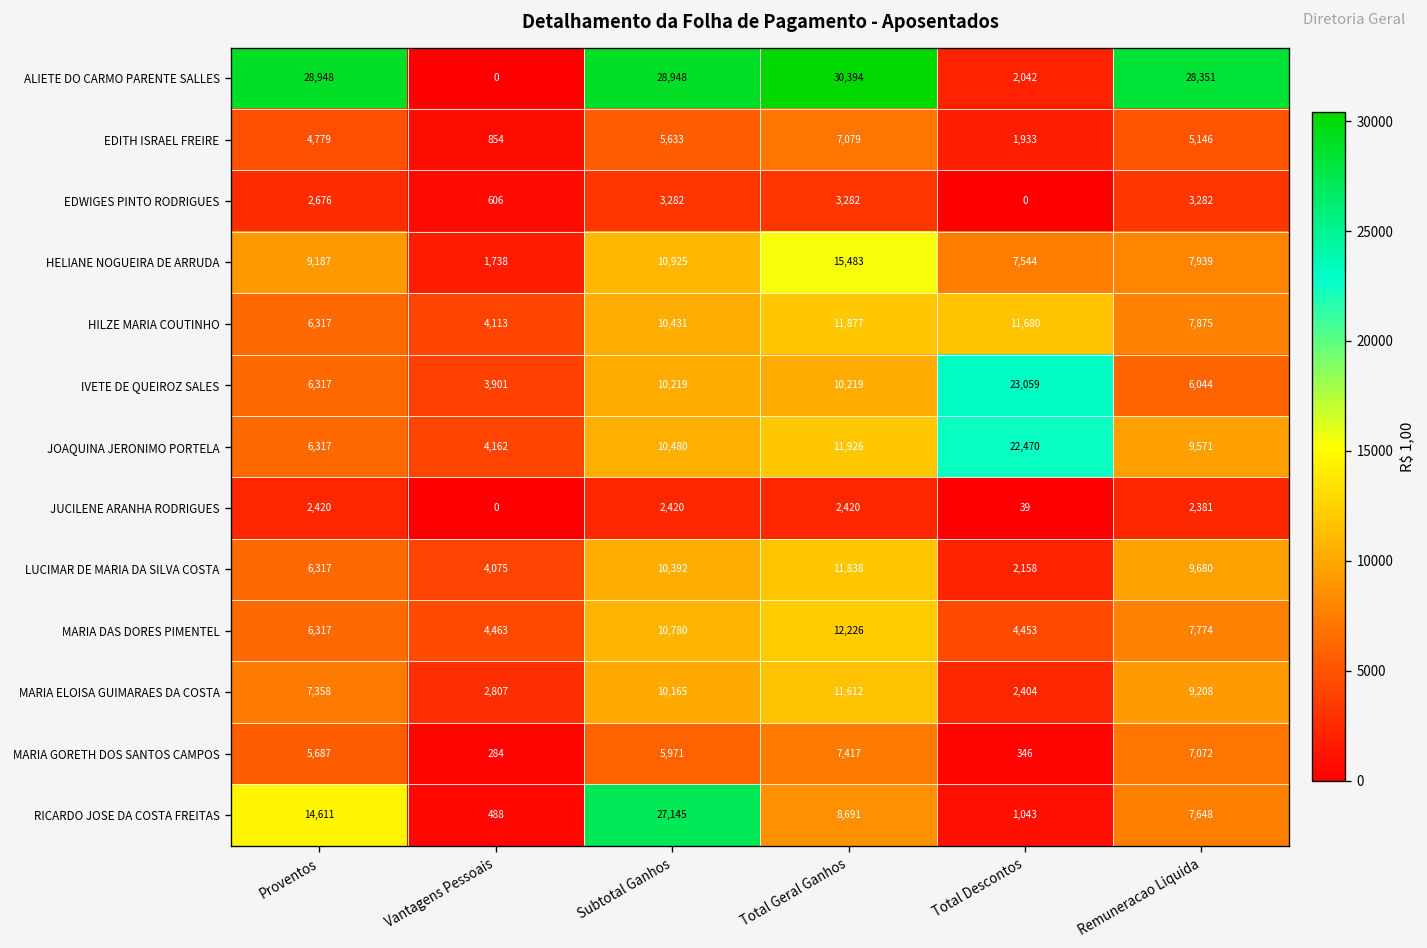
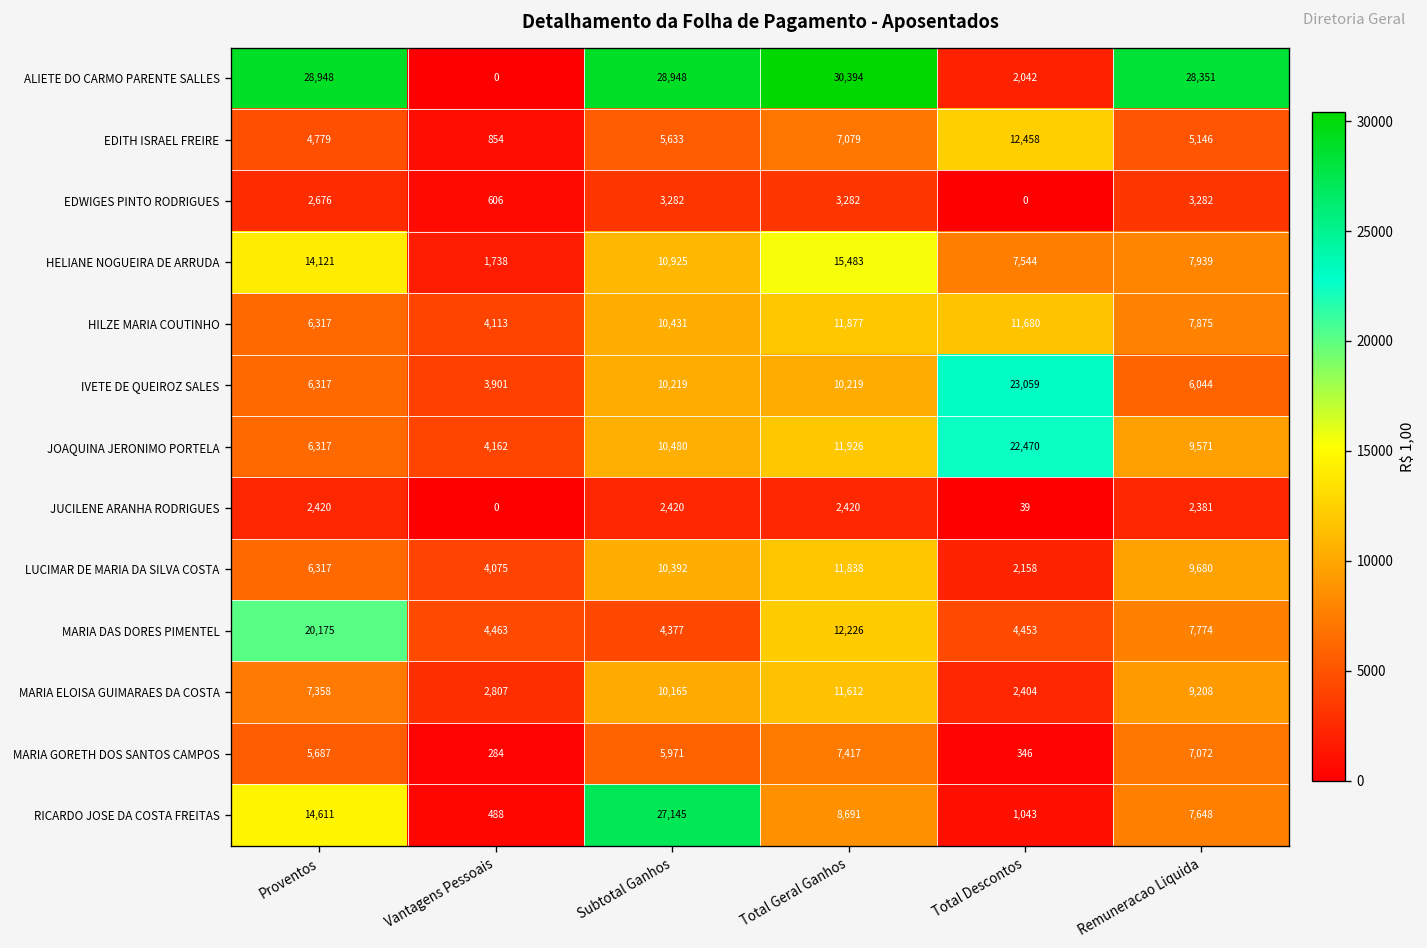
  {
    "ALIETE DO CARMO PARENTE SALLES": {
      "Proventos": "28,948",
      "Vantagens Pessoais": "0",
      "Subtotal Ganhos": "28,948",
      "Total Geral Ganhos": "30,394",
      "Total Descontos": "2,042",
      "Remuneracao Liquida": "28,351"
    },
    "EDITH ISRAEL FREIRE": {
      "Proventos": "4,779",
      "Vantagens Pessoais": "854",
      "Subtotal Ganhos": "5,633",
      "Total Geral Ganhos": "7,079",
-     "Total Descontos": "1,933",
+     "Total Descontos": "12,458",
      "Remuneracao Liquida": "5,146"
    },
    "EDWIGES PINTO RODRIGUES": {
      "Proventos": "2,676",
      "Vantagens Pessoais": "606",
      "Subtotal Ganhos": "3,282",
      "Total Geral Ganhos": "3,282",
      "Total Descontos": "0",
      "Remuneracao Liquida": "3,282"
    },
    "HELIANE NOGUEIRA DE ARRUDA": {
-     "Proventos": "9,187",
+     "Proventos": "14,121",
      "Vantagens Pessoais": "1,738",
      "Subtotal Ganhos": "10,925",
      "Total Geral Ganhos": "15,483",
      "Total Descontos": "7,544",
      "Remuneracao Liquida": "7,939"
    },
    "HILZE MARIA COUTINHO": {
      "Proventos": "6,317",
      "Vantagens Pessoais": "4,113",
      "Subtotal Ganhos": "10,431",
      "Total Geral Ganhos": "11,877",
      "Total Descontos": "11,680",
      "Remuneracao Liquida": "7,875"
    },
    "IVETE DE QUEIROZ SALES": {
      "Proventos": "6,317",
      "Vantagens Pessoais": "3,901",
      "Subtotal Ganhos": "10,219",
      "Total Geral Ganhos": "10,219",
      "Total Descontos": "23,059",
      "Remuneracao Liquida": "6,044"
    },
    "JOAQUINA JERONIMO PORTELA": {
      "Proventos": "6,317",
      "Vantagens Pessoais": "4,162",
      "Subtotal Ganhos": "10,480",
      "Total Geral Ganhos": "11,926",
      "Total Descontos": "22,470",
      "Remuneracao Liquida": "9,571"
    },
    "JUCILENE ARANHA RODRIGUES": {
      "Proventos": "2,420",
      "Vantagens Pessoais": "0",
      "Subtotal Ganhos": "2,420",
      "Total Geral Ganhos": "2,420",
      "Total Descontos": "39",
      "Remuneracao Liquida": "2,381"
    },
    "LUCIMAR DE MARIA DA SILVA COSTA": {
      "Proventos": "6,317",
      "Vantagens Pessoais": "4,075",
      "Subtotal Ganhos": "10,392",
      "Total Geral Ganhos": "11,838",
      "Total Descontos": "2,158",
      "Remuneracao Liquida": "9,680"
    },
    "MARIA DAS DORES PIMENTEL": {
-     "Proventos": "6,317",
+     "Proventos": "20,175",
      "Vantagens Pessoais": "4,463",
-     "Subtotal Ganhos": "10,780",
+     "Subtotal Ganhos": "4,377",
      "Total Geral Ganhos": "12,226",
      "Total Descontos": "4,453",
      "Remuneracao Liquida": "7,774"
    },
    "MARIA ELOISA GUIMARAES DA COSTA": {
      "Proventos": "7,358",
      "Vantagens Pessoais": "2,807",
      "Subtotal Ganhos": "10,165",
      "Total Geral Ganhos": "11,612",
      "Total Descontos": "2,404",
      "Remuneracao Liquida": "9,208"
    },
    "MARIA GORETH DOS SANTOS CAMPOS": {
      "Proventos": "5,687",
      "Vantagens Pessoais": "284",
      "Subtotal Ganhos": "5,971",
      "Total Geral Ganhos": "7,417",
      "Total Descontos": "346",
      "Remuneracao Liquida": "7,072"
    },
    "RICARDO JOSE DA COSTA FREITAS": {
      "Proventos": "14,611",
      "Vantagens Pessoais": "488",
      "Subtotal Ganhos": "27,145",
      "Total Geral Ganhos": "8,691",
      "Total Descontos": "1,043",
      "Remuneracao Liquida": "7,648"
    }
  }
